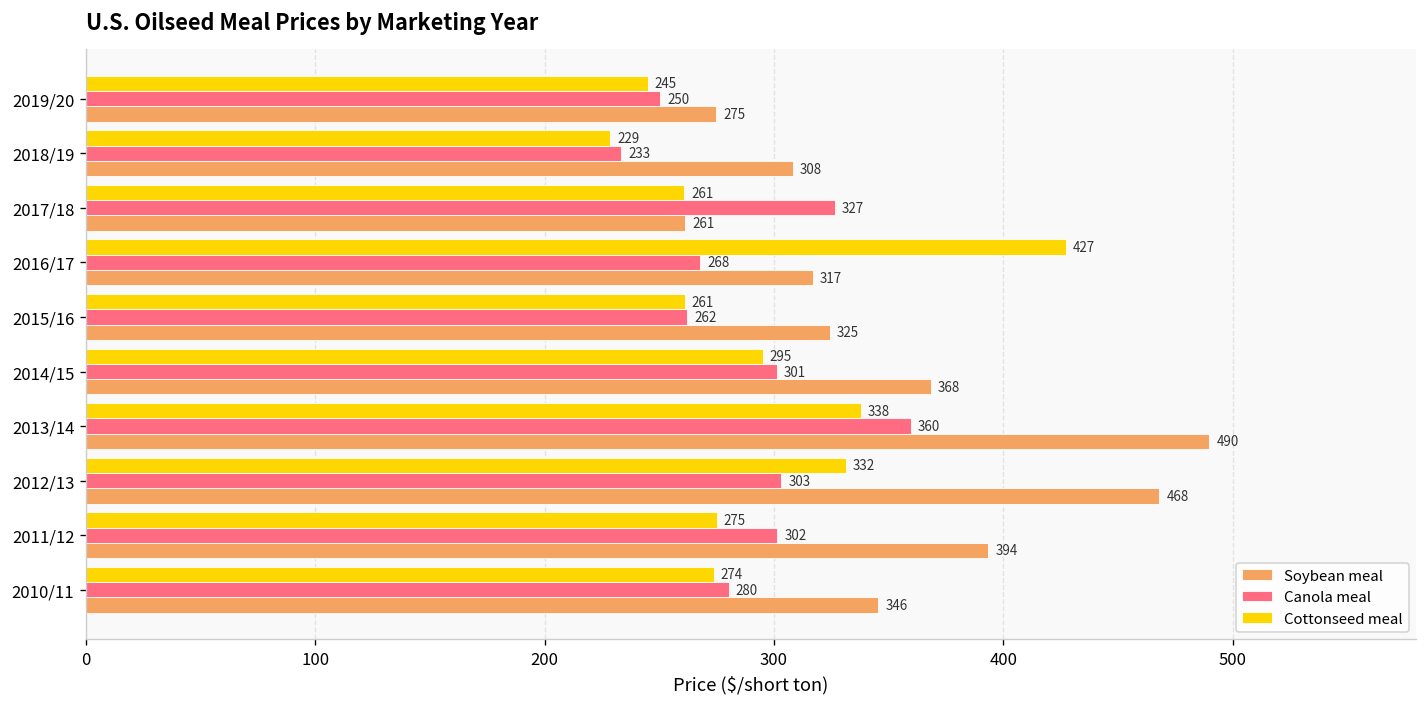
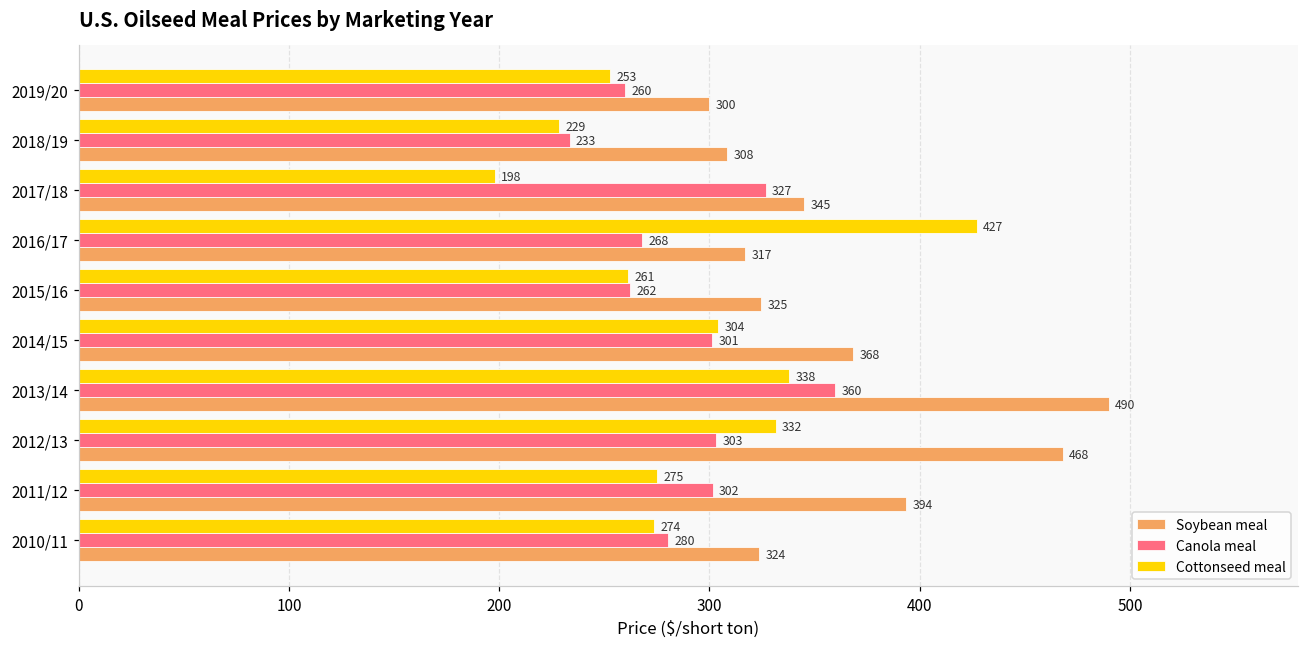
  {
    "Soybean meal": {
-     "2019/20": 275,
+     "2019/20": 300,
      "2018/19": 308,
-     "2017/18": 261,
+     "2017/18": 345,
      "2016/17": 317,
      "2015/16": 325,
      "2014/15": 368,
      "2013/14": 490,
      "2012/13": 468,
      "2011/12": 394,
-     "2010/11": 346
+     "2010/11": 324
    },
    "Canola meal": {
-     "2019/20": 250,
+     "2019/20": 260,
      "2018/19": 233,
      "2017/18": 327,
      "2016/17": 268,
      "2015/16": 262,
      "2014/15": 301,
      "2013/14": 360,
      "2012/13": 303,
      "2011/12": 302,
      "2010/11": 280
    },
    "Cottonseed meal": {
-     "2019/20": 245,
+     "2019/20": 253,
      "2018/19": 229,
-     "2017/18": 261,
+     "2017/18": 198,
      "2016/17": 427,
      "2015/16": 261,
-     "2014/15": 295,
+     "2014/15": 304,
      "2013/14": 338,
      "2012/13": 332,
      "2011/12": 275,
      "2010/11": 274
    }
  }
